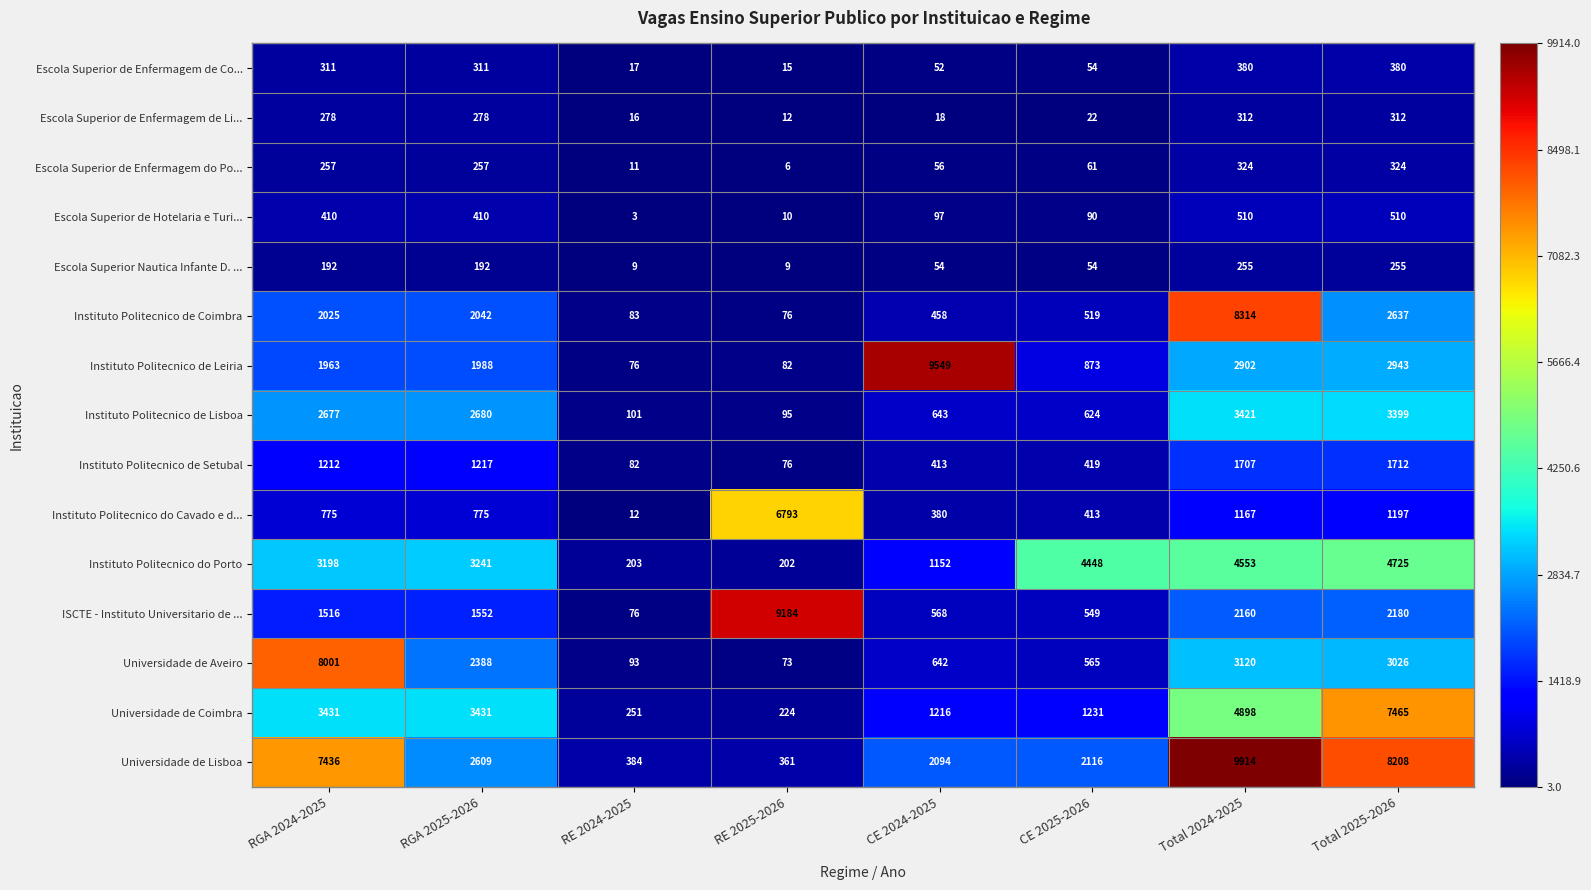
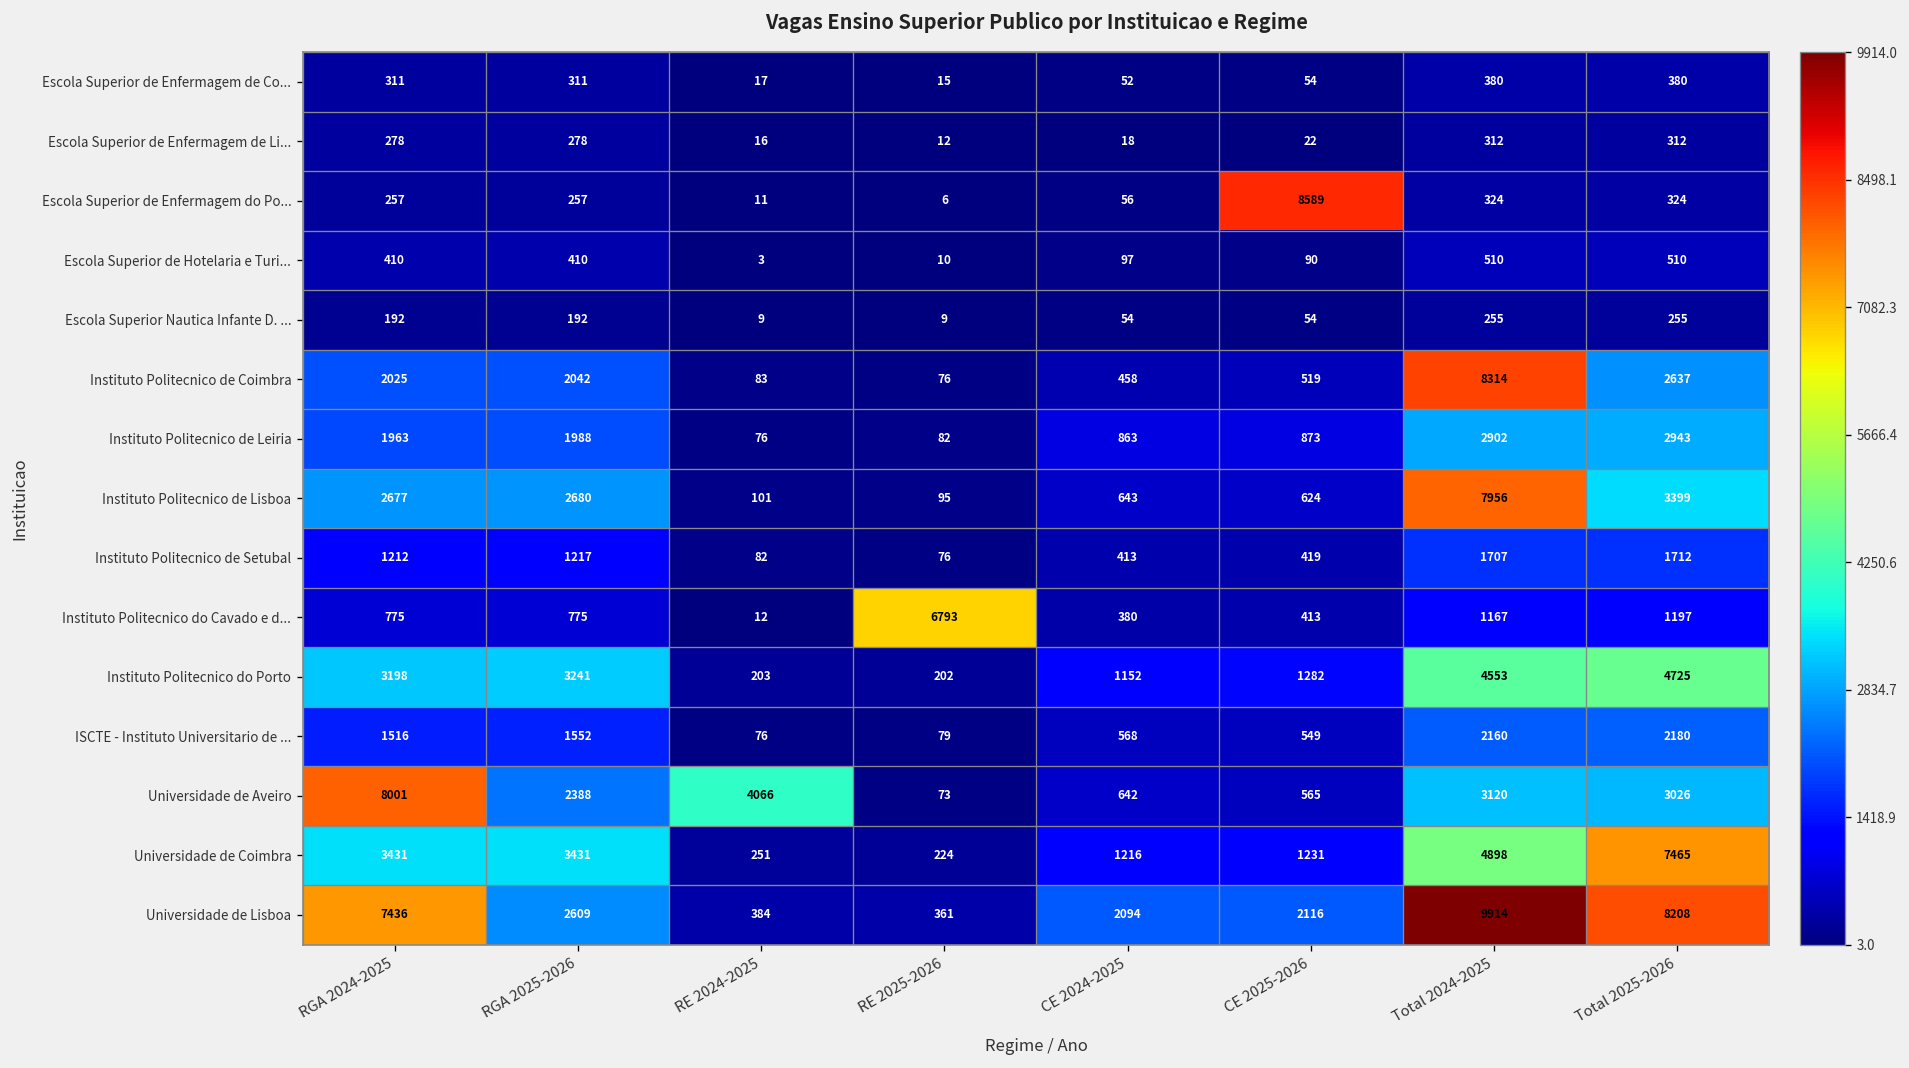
  {
    "Escola Superior de Enfermagem de Co...": {
      "RGA 2024-2025": 311,
      "RGA 2025-2026": 311,
      "RE 2024-2025": 17,
      "RE 2025-2026": 15,
      "CE 2024-2025": 52,
      "CE 2025-2026": 54,
      "Total 2024-2025": 380,
      "Total 2025-2026": 380
    },
    "Escola Superior de Enfermagem de Li...": {
      "RGA 2024-2025": 278,
      "RGA 2025-2026": 278,
      "RE 2024-2025": 16,
      "RE 2025-2026": 12,
      "CE 2024-2025": 18,
      "CE 2025-2026": 22,
      "Total 2024-2025": 312,
      "Total 2025-2026": 312
    },
    "Escola Superior de Enfermagem do Po...": {
      "RGA 2024-2025": 257,
      "RGA 2025-2026": 257,
      "RE 2024-2025": 11,
      "RE 2025-2026": 6,
      "CE 2024-2025": 56,
-     "CE 2025-2026": 61,
+     "CE 2025-2026": 8589,
      "Total 2024-2025": 324,
      "Total 2025-2026": 324
    },
    "Escola Superior de Hotelaria e Turi...": {
      "RGA 2024-2025": 410,
      "RGA 2025-2026": 410,
      "RE 2024-2025": 3,
      "RE 2025-2026": 10,
      "CE 2024-2025": 97,
      "CE 2025-2026": 90,
      "Total 2024-2025": 510,
      "Total 2025-2026": 510
    },
    "Escola Superior Nautica Infante D. ...": {
      "RGA 2024-2025": 192,
      "RGA 2025-2026": 192,
      "RE 2024-2025": 9,
      "RE 2025-2026": 9,
      "CE 2024-2025": 54,
      "CE 2025-2026": 54,
      "Total 2024-2025": 255,
      "Total 2025-2026": 255
    },
    "Instituto Politecnico de Coimbra": {
      "RGA 2024-2025": 2025,
      "RGA 2025-2026": 2042,
      "RE 2024-2025": 83,
      "RE 2025-2026": 76,
      "CE 2024-2025": 458,
      "CE 2025-2026": 519,
      "Total 2024-2025": 8314,
      "Total 2025-2026": 2637
    },
    "Instituto Politecnico de Leiria": {
      "RGA 2024-2025": 1963,
      "RGA 2025-2026": 1988,
      "RE 2024-2025": 76,
      "RE 2025-2026": 82,
-     "CE 2024-2025": 9549,
+     "CE 2024-2025": 863,
      "CE 2025-2026": 873,
      "Total 2024-2025": 2902,
      "Total 2025-2026": 2943
    },
    "Instituto Politecnico de Lisboa": {
      "RGA 2024-2025": 2677,
      "RGA 2025-2026": 2680,
      "RE 2024-2025": 101,
      "RE 2025-2026": 95,
      "CE 2024-2025": 643,
      "CE 2025-2026": 624,
-     "Total 2024-2025": 3421,
+     "Total 2024-2025": 7956,
      "Total 2025-2026": 3399
    },
    "Instituto Politecnico de Setubal": {
      "RGA 2024-2025": 1212,
      "RGA 2025-2026": 1217,
      "RE 2024-2025": 82,
      "RE 2025-2026": 76,
      "CE 2024-2025": 413,
      "CE 2025-2026": 419,
      "Total 2024-2025": 1707,
      "Total 2025-2026": 1712
    },
    "Instituto Politecnico do Cavado e d...": {
      "RGA 2024-2025": 775,
      "RGA 2025-2026": 775,
      "RE 2024-2025": 12,
      "RE 2025-2026": 6793,
      "CE 2024-2025": 380,
      "CE 2025-2026": 413,
      "Total 2024-2025": 1167,
      "Total 2025-2026": 1197
    },
    "Instituto Politecnico do Porto": {
      "RGA 2024-2025": 3198,
      "RGA 2025-2026": 3241,
      "RE 2024-2025": 203,
      "RE 2025-2026": 202,
      "CE 2024-2025": 1152,
-     "CE 2025-2026": 4448,
+     "CE 2025-2026": 1282,
      "Total 2024-2025": 4553,
      "Total 2025-2026": 4725
    },
    "ISCTE - Instituto Universitario de ...": {
      "RGA 2024-2025": 1516,
      "RGA 2025-2026": 1552,
      "RE 2024-2025": 76,
-     "RE 2025-2026": 9184,
+     "RE 2025-2026": 79,
      "CE 2024-2025": 568,
      "CE 2025-2026": 549,
      "Total 2024-2025": 2160,
      "Total 2025-2026": 2180
    },
    "Universidade de Aveiro": {
      "RGA 2024-2025": 8001,
      "RGA 2025-2026": 2388,
-     "RE 2024-2025": 93,
+     "RE 2024-2025": 4066,
      "RE 2025-2026": 73,
      "CE 2024-2025": 642,
      "CE 2025-2026": 565,
      "Total 2024-2025": 3120,
      "Total 2025-2026": 3026
    },
    "Universidade de Coimbra": {
      "RGA 2024-2025": 3431,
      "RGA 2025-2026": 3431,
      "RE 2024-2025": 251,
      "RE 2025-2026": 224,
      "CE 2024-2025": 1216,
      "CE 2025-2026": 1231,
      "Total 2024-2025": 4898,
      "Total 2025-2026": 7465
    },
    "Universidade de Lisboa": {
      "RGA 2024-2025": 7436,
      "RGA 2025-2026": 2609,
      "RE 2024-2025": 384,
      "RE 2025-2026": 361,
      "CE 2024-2025": 2094,
      "CE 2025-2026": 2116,
      "Total 2024-2025": 9914,
      "Total 2025-2026": 8208
    }
  }
